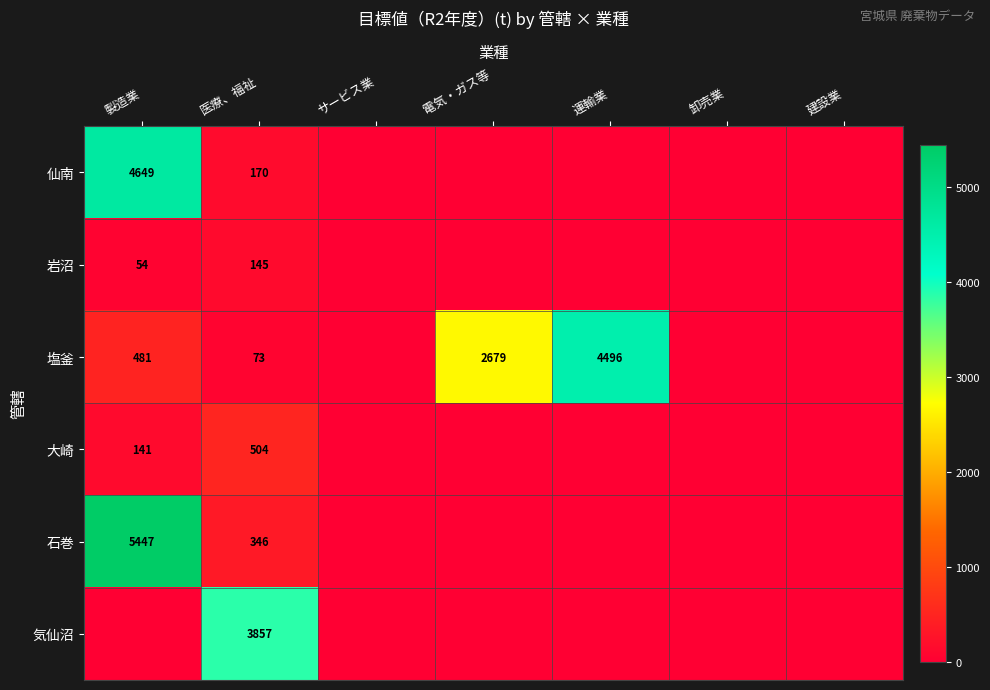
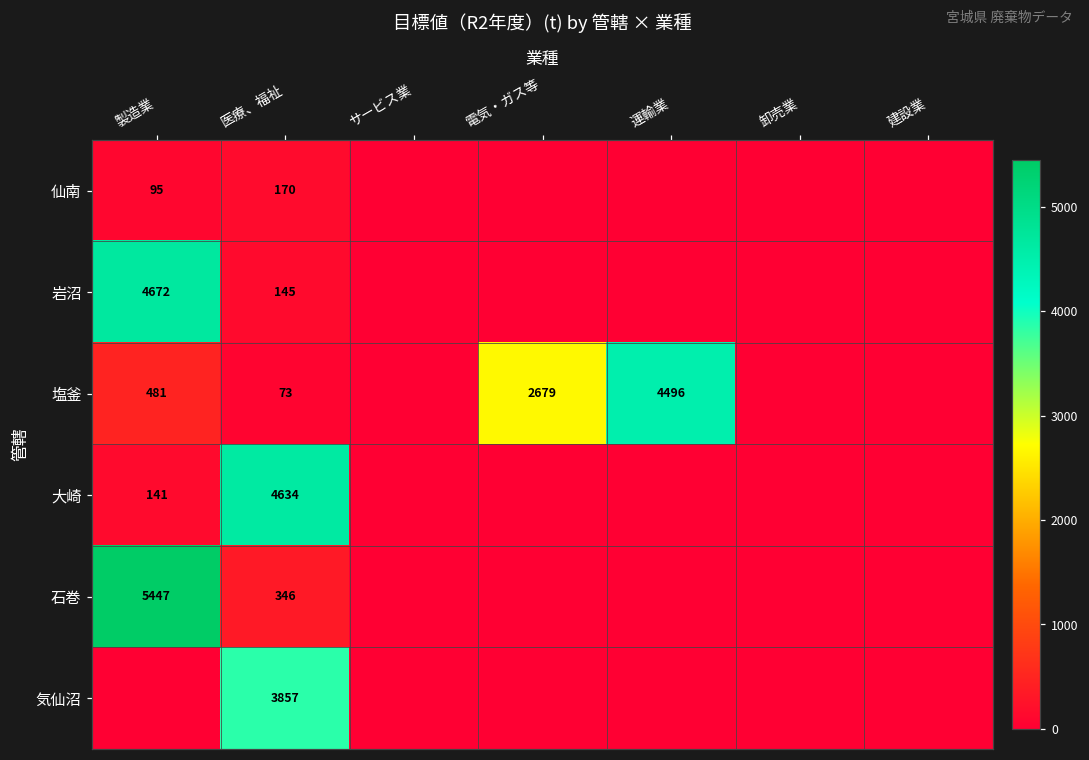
  {
    "仙南": {
-     "製造業": 4649,
+     "製造業": 95,
      "医療、福祉": 170
    },
    "岩沼": {
-     "製造業": 54,
+     "製造業": 4672,
      "医療、福祉": 145
    },
    "塩釜": {
      "製造業": 481,
      "医療、福祉": 73,
      "電気・ガス等": 2679,
      "運輸業": 4496
    },
    "大崎": {
      "製造業": 141,
-     "医療、福祉": 504
+     "医療、福祉": 4634
    },
    "石巻": {
      "製造業": 5447,
      "医療、福祉": 346
    },
    "気仙沼": {
      "医療、福祉": 3857
    }
  }
